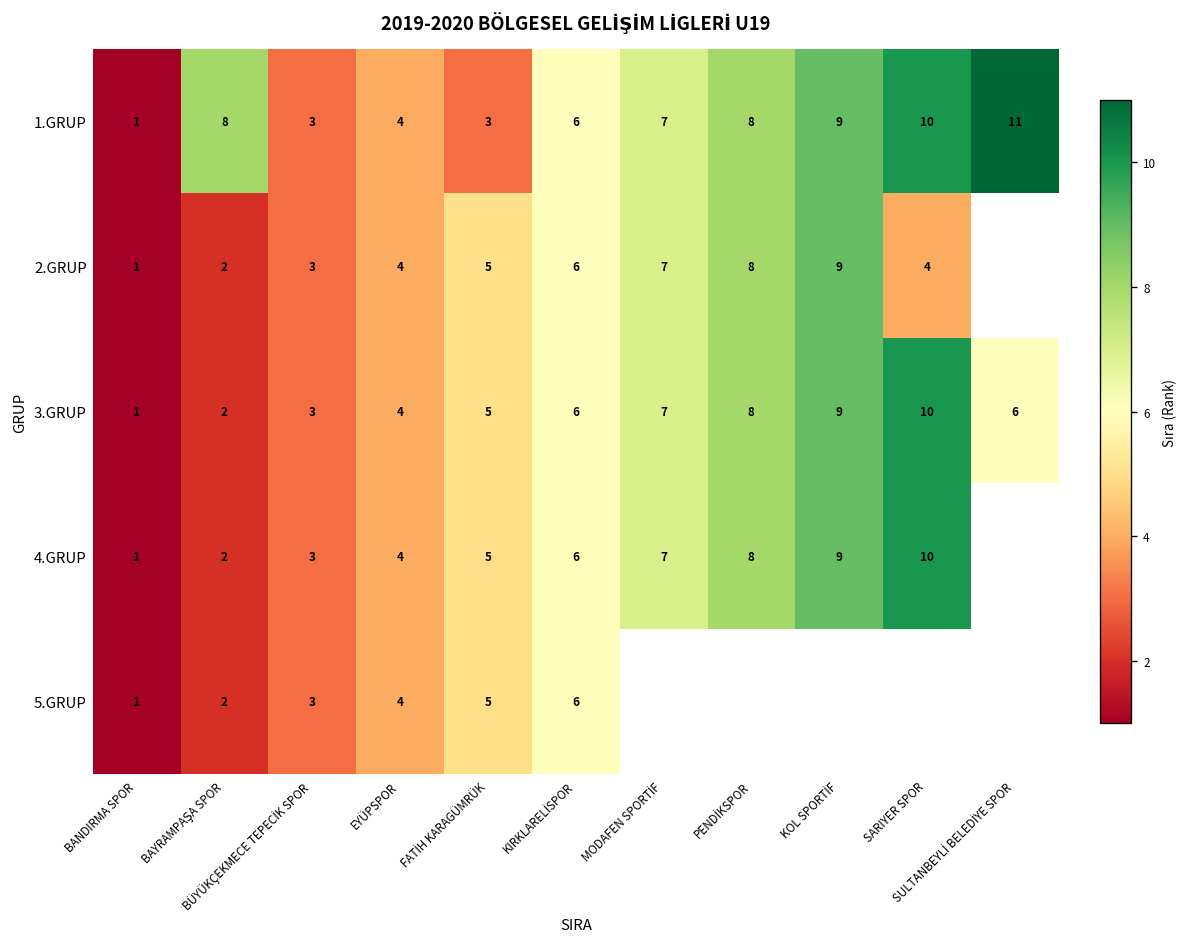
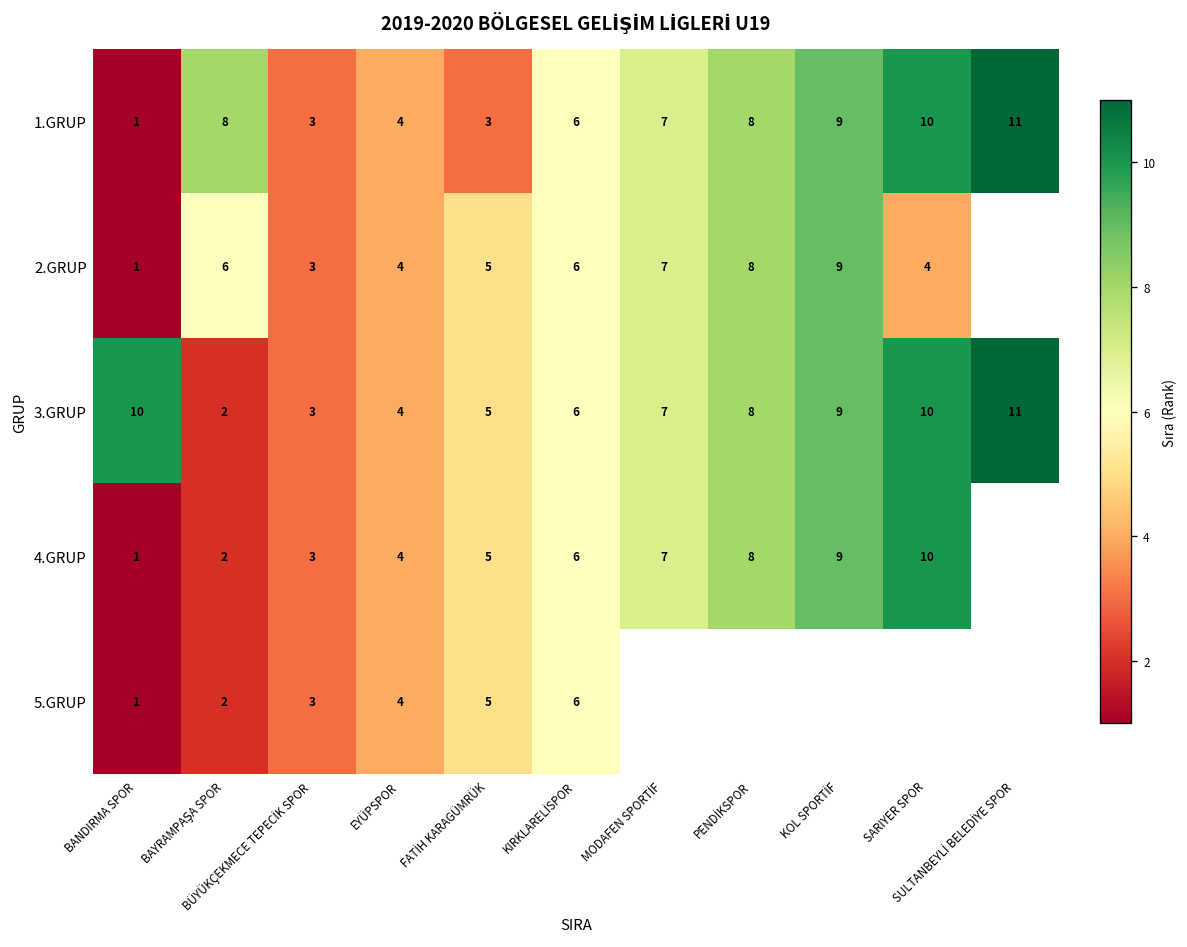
  {
    "1.GRUP": {
      "BANDIRMA SPOR": 1,
      "BAYRAMPAŞA SPOR": 8,
      "BÜYÜKÇEKMECE TEPECİK SPOR": 3,
      "EYÜPSPOR": 4,
      "FATİH KARAGÜMRÜK": 3,
      "KIRKLARELİSPOR": 6,
      "MODAFEN SPORTİF": 7,
      "PENDİKSPOR": 8,
      "KOL SPORTİF": 9,
      "SARIYER SPOR": 10,
      "SULTANBEYLİ BELEDİYE SPOR": 11
    },
    "2.GRUP": {
      "BANDIRMA SPOR": 1,
-     "BAYRAMPAŞA SPOR": 2,
+     "BAYRAMPAŞA SPOR": 6,
      "BÜYÜKÇEKMECE TEPECİK SPOR": 3,
      "EYÜPSPOR": 4,
      "FATİH KARAGÜMRÜK": 5,
      "KIRKLARELİSPOR": 6,
      "MODAFEN SPORTİF": 7,
      "PENDİKSPOR": 8,
      "KOL SPORTİF": 9,
      "SARIYER SPOR": 4
    },
    "3.GRUP": {
-     "BANDIRMA SPOR": 1,
+     "BANDIRMA SPOR": 10,
      "BAYRAMPAŞA SPOR": 2,
      "BÜYÜKÇEKMECE TEPECİK SPOR": 3,
      "EYÜPSPOR": 4,
      "FATİH KARAGÜMRÜK": 5,
      "KIRKLARELİSPOR": 6,
      "MODAFEN SPORTİF": 7,
      "PENDİKSPOR": 8,
      "KOL SPORTİF": 9,
      "SARIYER SPOR": 10,
-     "SULTANBEYLİ BELEDİYE SPOR": 6
+     "SULTANBEYLİ BELEDİYE SPOR": 11
    },
    "4.GRUP": {
      "BANDIRMA SPOR": 1,
      "BAYRAMPAŞA SPOR": 2,
      "BÜYÜKÇEKMECE TEPECİK SPOR": 3,
      "EYÜPSPOR": 4,
      "FATİH KARAGÜMRÜK": 5,
      "KIRKLARELİSPOR": 6,
      "MODAFEN SPORTİF": 7,
      "PENDİKSPOR": 8,
      "KOL SPORTİF": 9,
      "SARIYER SPOR": 10
    },
    "5.GRUP": {
      "BANDIRMA SPOR": 1,
      "BAYRAMPAŞA SPOR": 2,
      "BÜYÜKÇEKMECE TEPECİK SPOR": 3,
      "EYÜPSPOR": 4,
      "FATİH KARAGÜMRÜK": 5,
      "KIRKLARELİSPOR": 6
    }
  }
